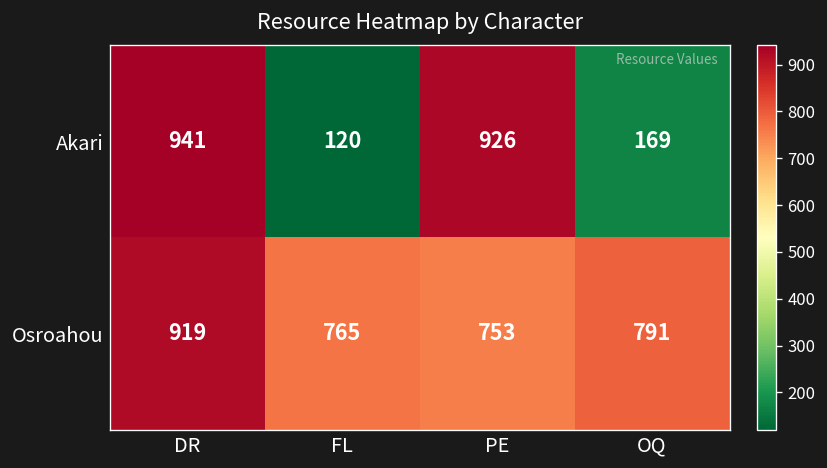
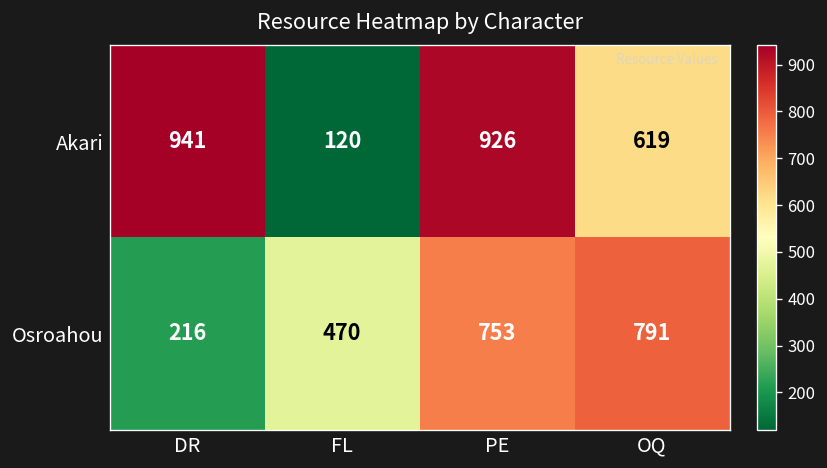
  {
    "Akari": {
      "DR": 941,
      "FL": 120,
      "PE": 926,
-     "OQ": 169
+     "OQ": 619
    },
    "Osroahou": {
-     "DR": 919,
-     "FL": 765,
+     "DR": 216,
+     "FL": 470,
      "PE": 753,
      "OQ": 791
    }
  }
